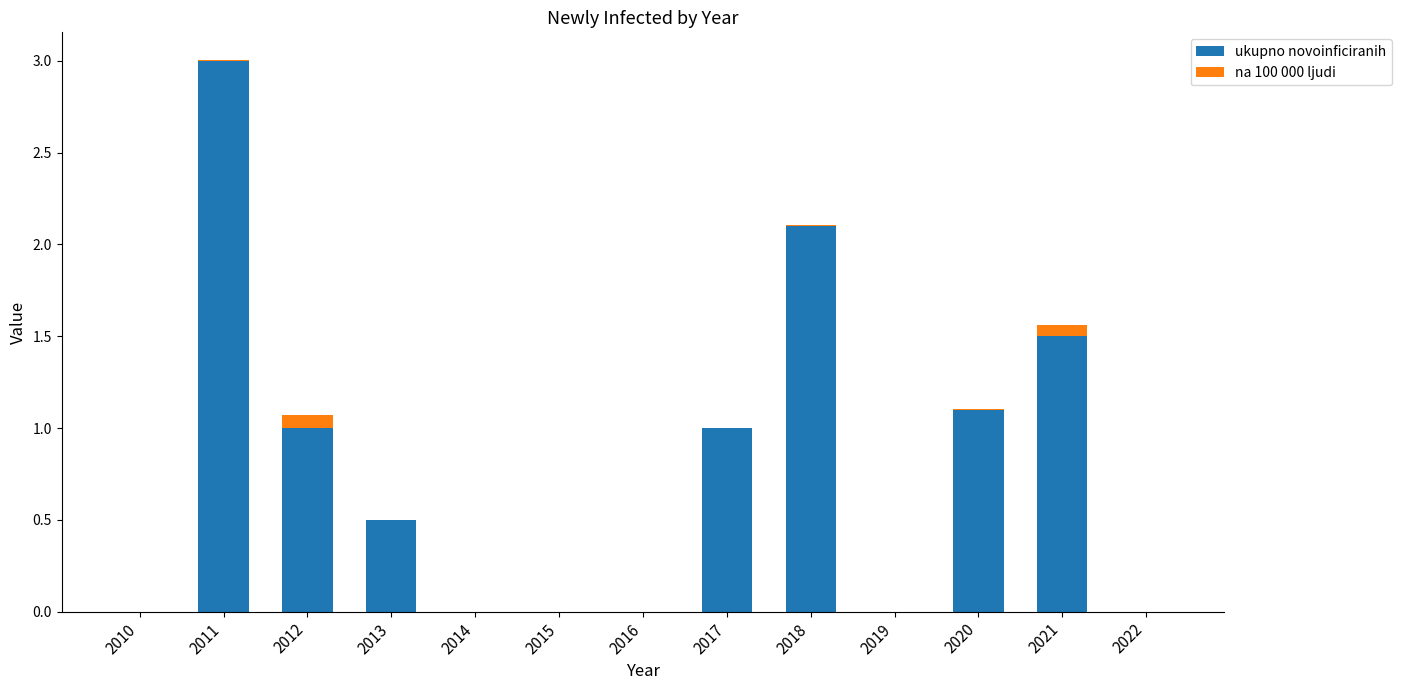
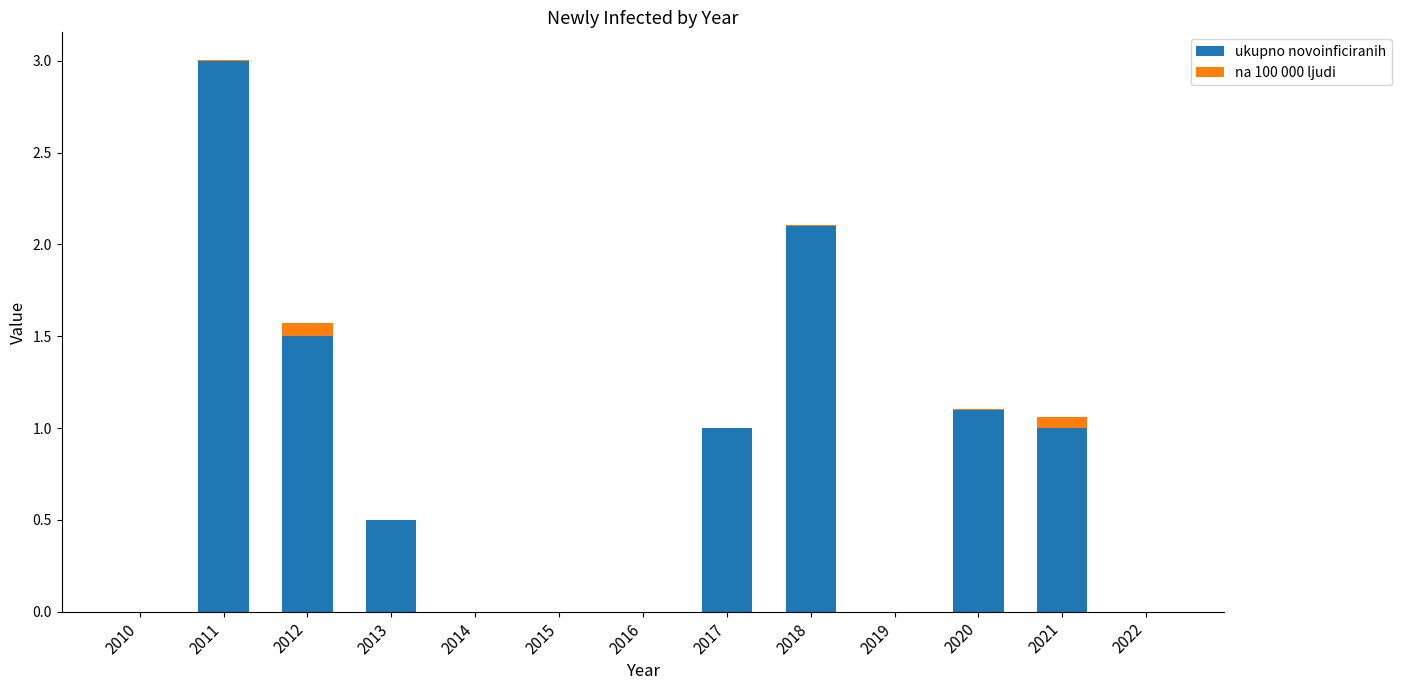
  {
    "ukupno novoinficiranih": {
      "2010": 0.0,
      "2011": 3.0,
-     "2012": 1.0,
+     "2012": 1.5,
      "2013": 0.5,
      "2014": 0.0,
      "2015": 0.0,
      "2016": 0.0,
      "2017": 1.0,
      "2018": 2.1,
      "2019": 0.0,
      "2020": 1.1,
-     "2021": 1.5,
+     "2021": 1.0,
      "2022": 0.0
    },
    "na 100 000 ljudi": {
      "2010": 0.0,
      "2012": 0.07,
      "2014": 0.0,
      "2015": 0.0,
      "2016": 0.0,
      "2019": 0.0,
      "2021": 0.06,
      "2022": 0.0
    }
  }
